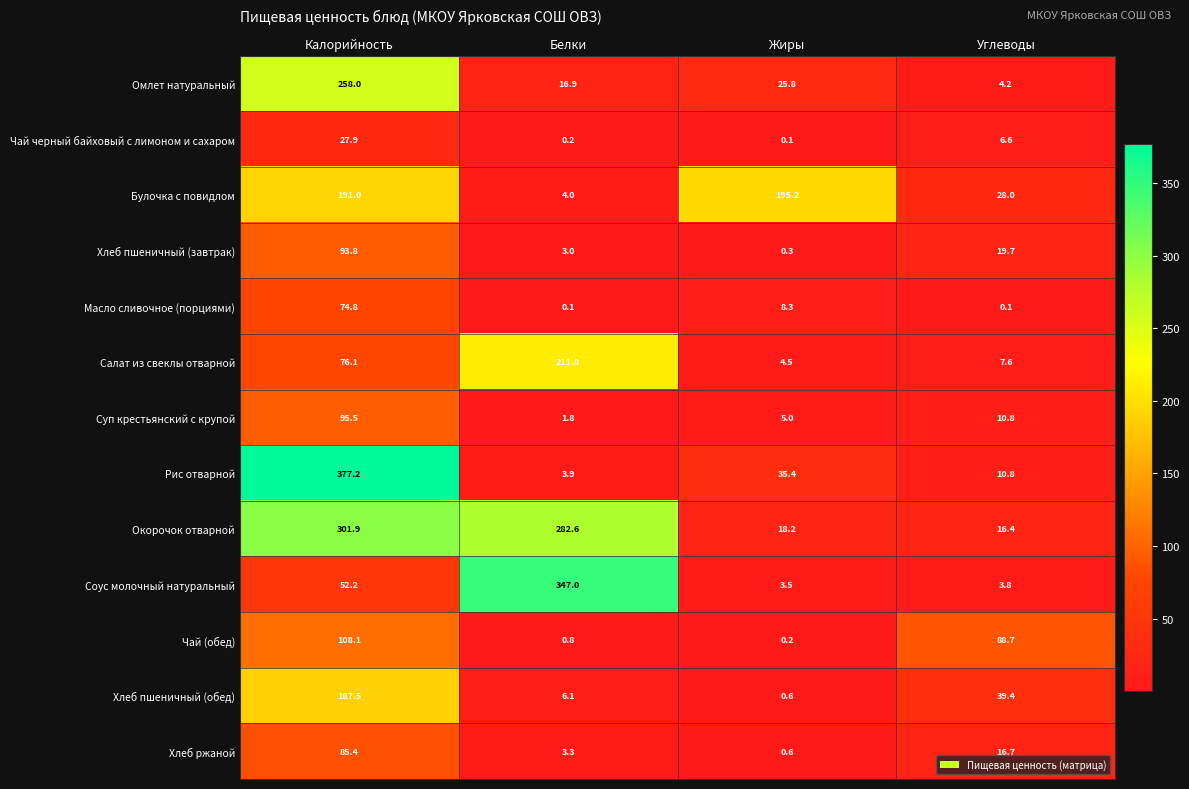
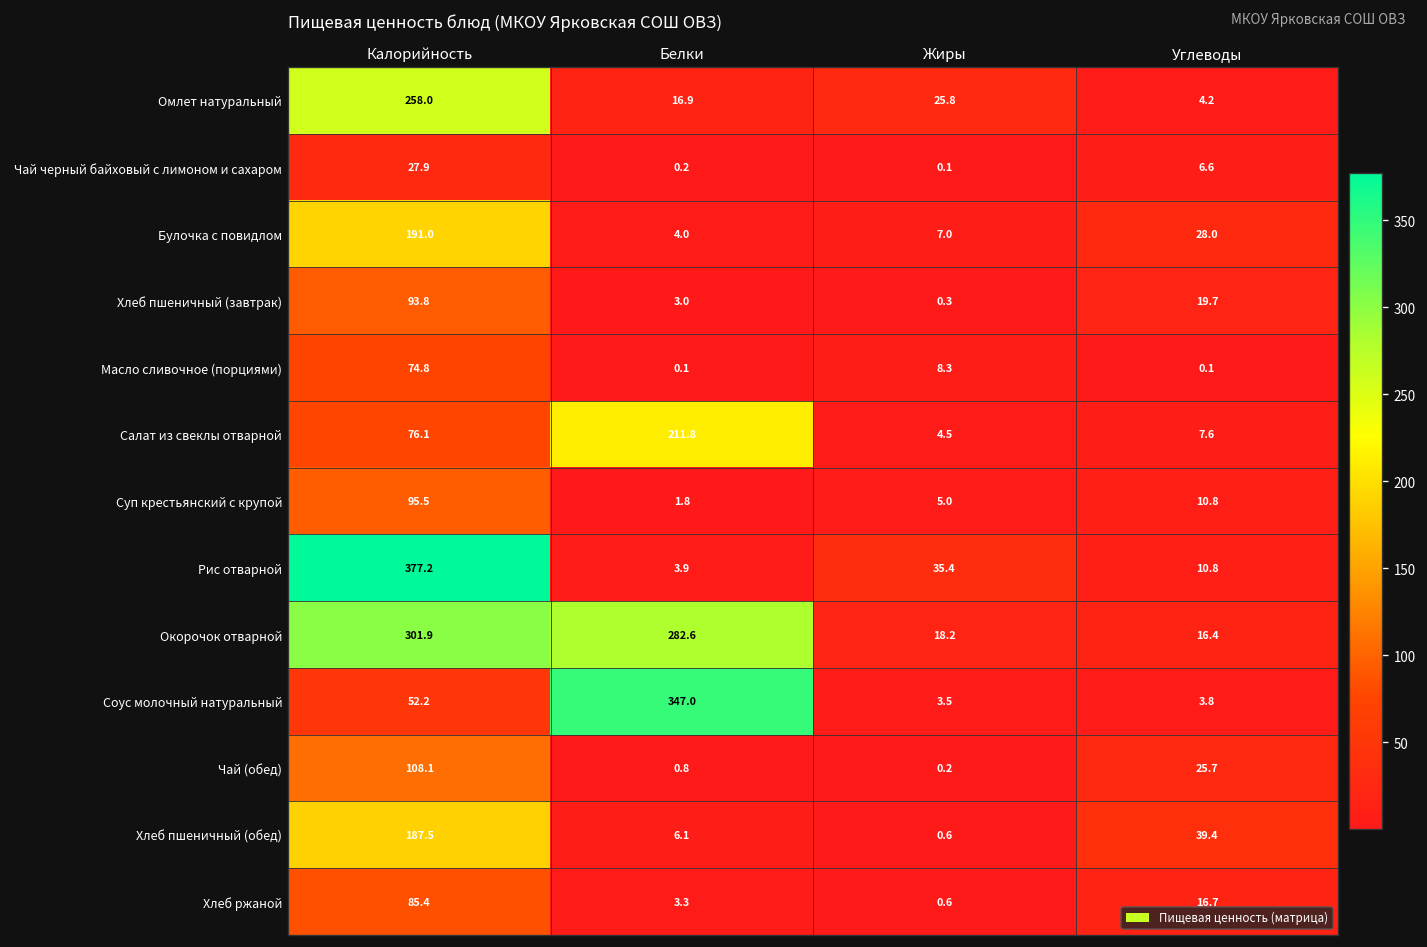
  {
    "Омлет натуральный": {
      "Калорийность": 258.0,
      "Белки": 16.9,
      "Жиры": 25.8,
      "Углеводы": 4.2
    },
    "Чай черный байховый с лимоном и сахаром": {
      "Калорийность": 27.9,
      "Белки": 0.2,
      "Жиры": 0.1,
      "Углеводы": 6.6
    },
    "Булочка с повидлом": {
      "Калорийность": 191.0,
      "Белки": 4.0,
-     "Жиры": 195.2,
+     "Жиры": 7.0,
      "Углеводы": 28.0
    },
    "Хлеб пшеничный (завтрак)": {
      "Калорийность": 93.8,
      "Белки": 3.0,
      "Жиры": 0.3,
      "Углеводы": 19.7
    },
    "Масло сливочное (порциями)": {
      "Калорийность": 74.8,
      "Белки": 0.1,
      "Жиры": 8.3,
      "Углеводы": 0.1
    },
    "Салат из свеклы отварной": {
      "Калорийность": 76.1,
      "Белки": 211.8,
      "Жиры": 4.5,
      "Углеводы": 7.6
    },
    "Суп крестьянский с крупой": {
      "Калорийность": 95.5,
      "Белки": 1.8,
      "Жиры": 5.0,
      "Углеводы": 10.8
    },
    "Рис отварной": {
      "Калорийность": 377.2,
      "Белки": 3.9,
      "Жиры": 35.4,
      "Углеводы": 10.8
    },
    "Окорочок отварной": {
      "Калорийность": 301.9,
      "Белки": 282.6,
      "Жиры": 18.2,
      "Углеводы": 16.4
    },
    "Соус молочный натуральный": {
      "Калорийность": 52.2,
      "Белки": 347.0,
      "Жиры": 3.5,
      "Углеводы": 3.8
    },
    "Чай (обед)": {
      "Калорийность": 108.1,
      "Белки": 0.8,
      "Жиры": 0.2,
-     "Углеводы": 88.7
+     "Углеводы": 25.7
    },
    "Хлеб пшеничный (обед)": {
      "Калорийность": 187.5,
      "Белки": 6.1,
      "Жиры": 0.6,
      "Углеводы": 39.4
    },
    "Хлеб ржаной": {
      "Калорийность": 85.4,
      "Белки": 3.3,
      "Жиры": 0.6
    }
  }
